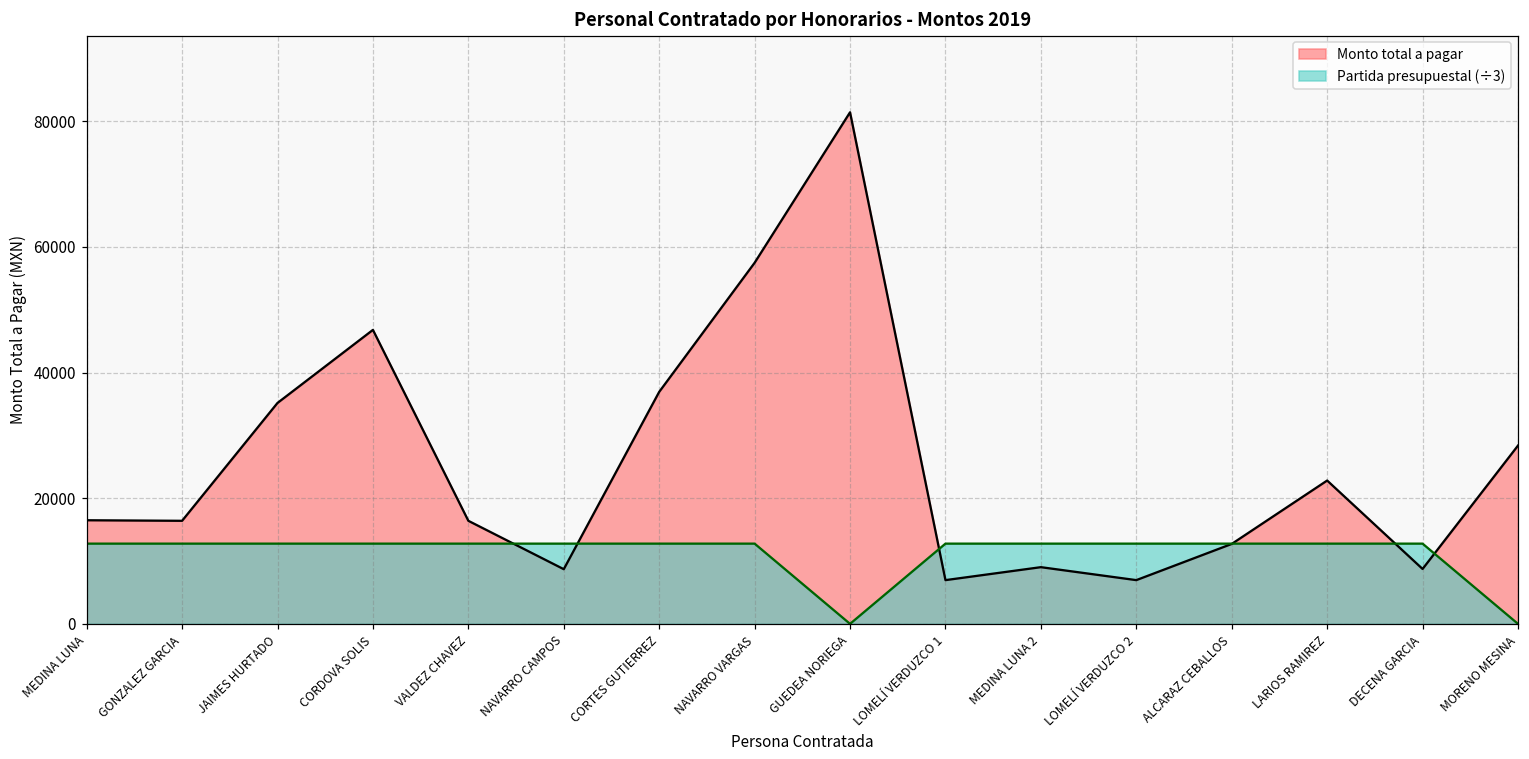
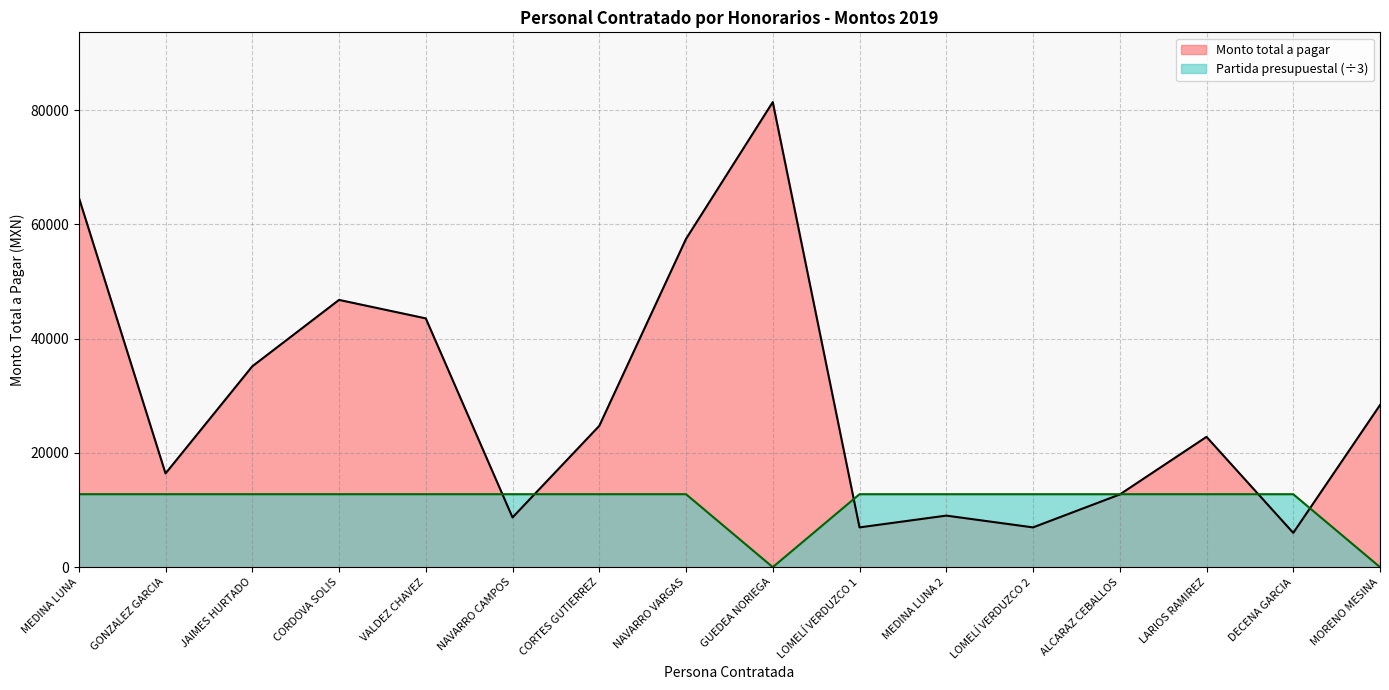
  {
    "Monto total a pagar": {
-     "MEDINA LUNA": 16000,
+     "MEDINA LUNA": 65000,
      "GONZALEZ GARCIA": 16000,
      "JAIMES HURTADO": 35000,
      "CORDOVA SOLIS": 47000,
-     "VALDEZ CHAVEZ": 16000,
+     "VALDEZ CHAVEZ": 44000,
      "NAVARRO CAMPOS": 9000,
-     "CORTES GUTIERREZ": 37000,
+     "CORTES GUTIERREZ": 25000,
      "NAVARRO VARGAS": 57000,
      "GUEDEA NORIEGA": 81000,
      "LOMELÍ VERDUZCO 1": 7000,
      "MEDINA LUNA 2": 9000,
      "LOMELÍ VERDUZCO 2": 7000,
      "LARIOS RAMIREZ": 23000,
-     "DECENA GARCIA": 9000,
+     "DECENA GARCIA": 6000,
      "MORENO MESINA": 28000
    },
    "Partida presupuestal (÷3)": {
      "MEDINA LUNA": 13000,
      "GONZALEZ GARCIA": 13000,
      "JAIMES HURTADO": 13000,
      "CORDOVA SOLIS": 13000,
      "VALDEZ CHAVEZ": 13000,
      "NAVARRO CAMPOS": 13000,
      "CORTES GUTIERREZ": 13000,
      "NAVARRO VARGAS": 13000,
      "GUEDEA NORIEGA": 0,
      "LOMELÍ VERDUZCO 1": 13000,
      "MEDINA LUNA 2": 13000,
      "LOMELÍ VERDUZCO 2": 13000,
      "LARIOS RAMIREZ": 13000,
      "DECENA GARCIA": 13000,
      "MORENO MESINA": 0
    }
  }
